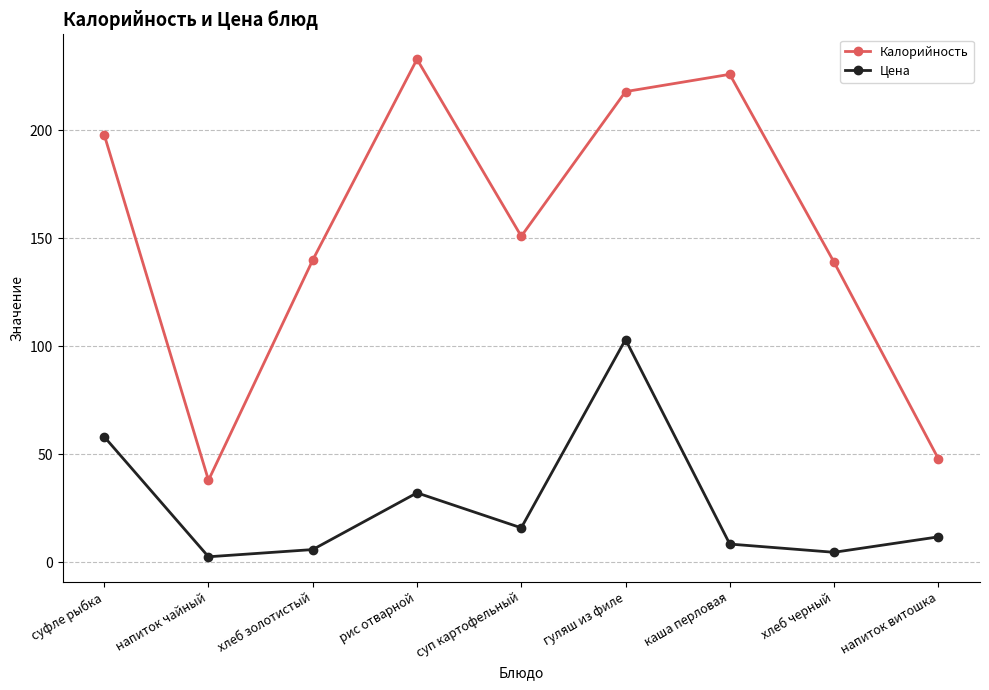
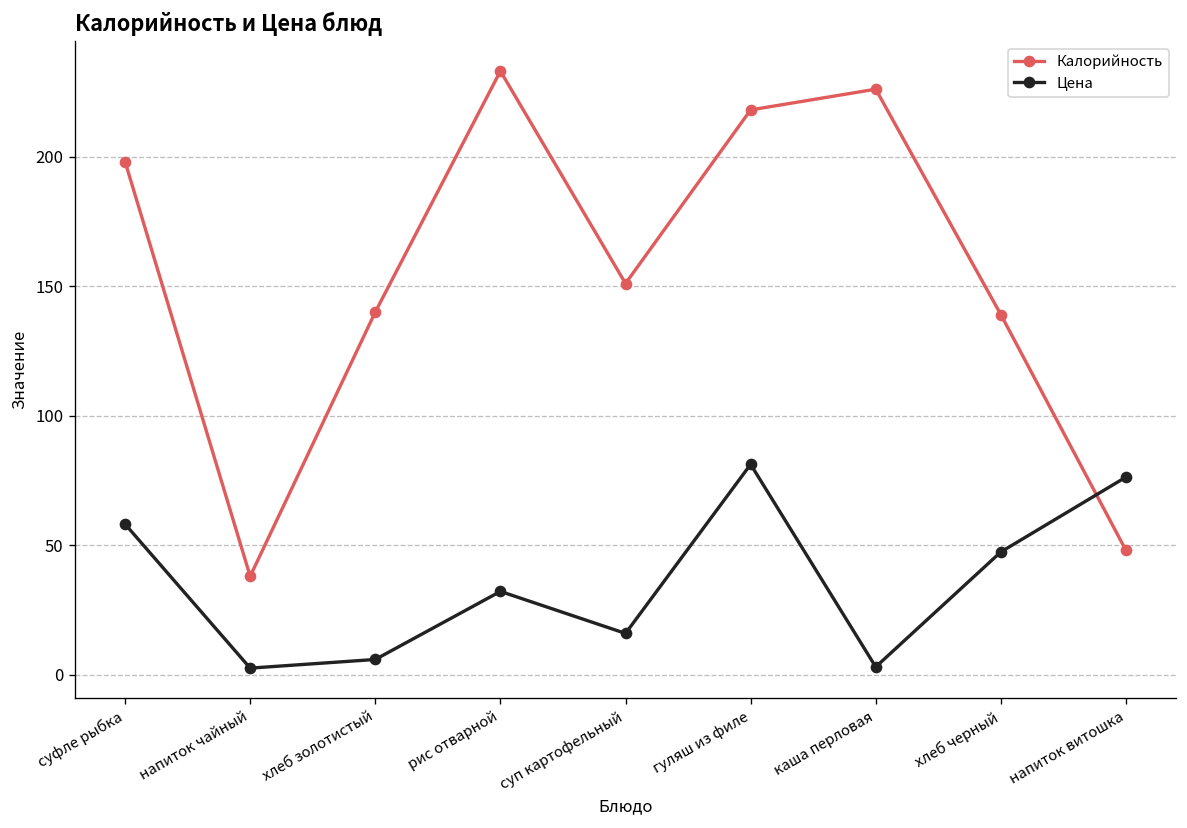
  {
    "Калорийность": {
      "суфле рыбка": 198,
      "напиток чайный": 38,
      "хлеб золотистый": 140,
      "рис отварной": 233,
      "суп картофельный": 151,
      "гуляш из филе": 218,
      "каша перловая": 226,
      "хлеб черный": 139,
      "напиток витошка": 48
    },
    "Цена": {
      "суфле рыбка": 58,
      "напиток чайный": 3,
      "хлеб золотистый": 6,
      "рис отварной": 32,
      "суп картофельный": 16,
-     "гуляш из филе": 103,
-     "каша перловая": 8,
-     "хлеб черный": 5,
-     "напиток витошка": 12
+     "гуляш из филе": 81,
+     "каша перловая": 3,
+     "хлеб черный": 47,
+     "напиток витошка": 76
    }
  }
